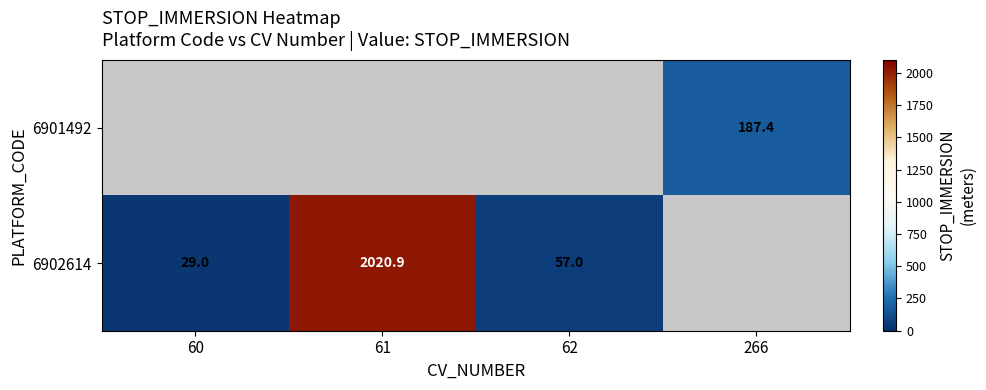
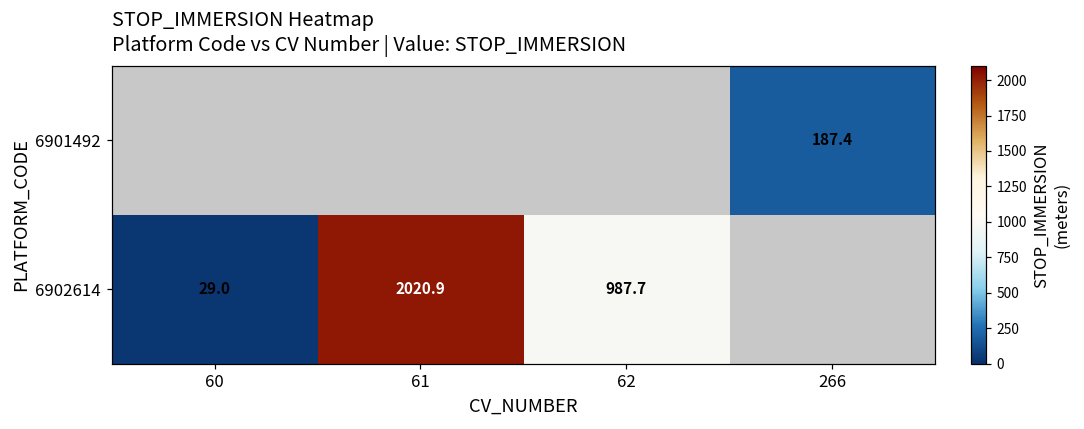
  {
    "6901492": {
      "266": 187.4
    },
    "6902614": {
      "60": 29.0,
      "61": 2020.9,
-     "62": 57.0
+     "62": 987.7
    }
  }
